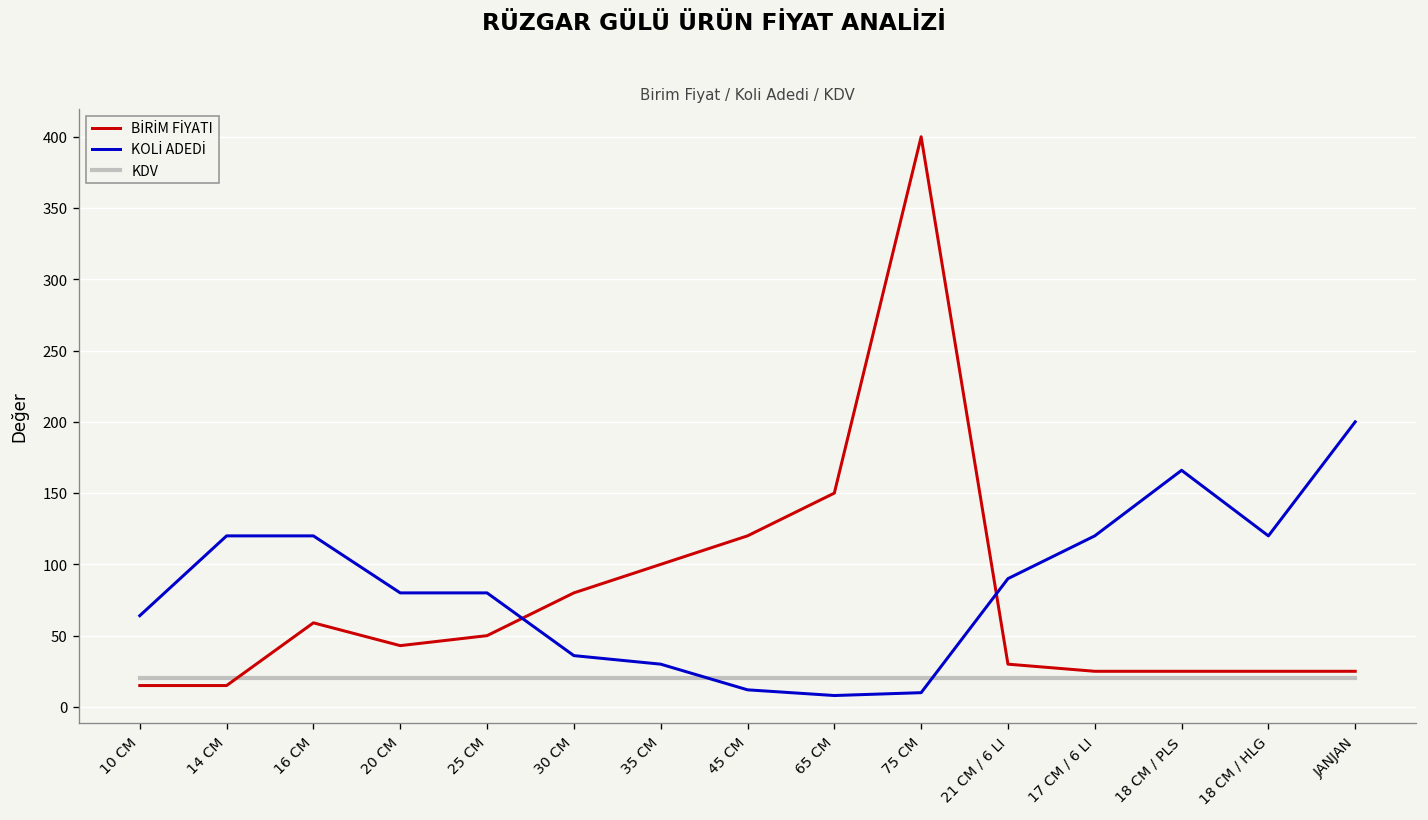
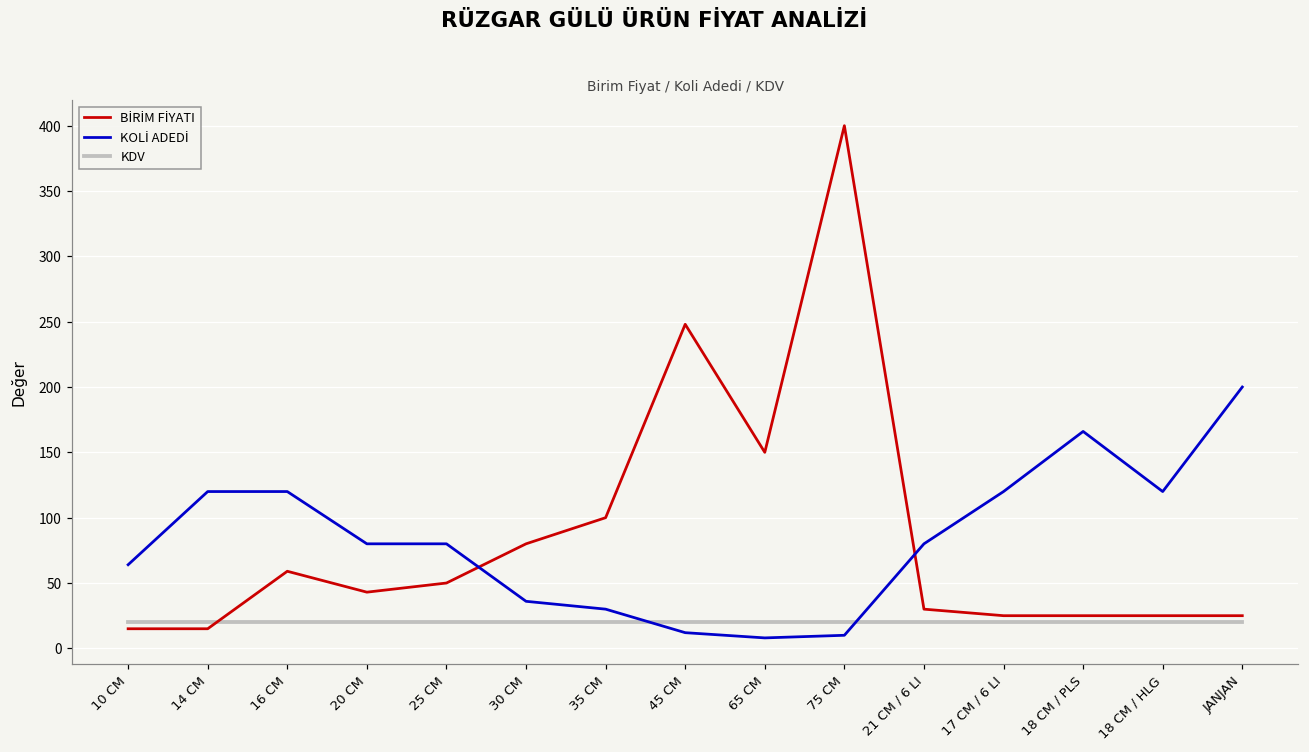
  {
    "BİRİM FİYATI": {
      "10 CM": 15,
      "14 CM": 15,
      "16 CM": 59,
      "20 CM": 43,
      "25 CM": 50,
      "30 CM": 80,
      "35 CM": 100,
-     "45 CM": 120,
+     "45 CM": 248,
      "65 CM": 150,
      "75 CM": 400,
      "21 CM / 6 LI": 30,
      "17 CM / 6 LI": 25,
      "18 CM / PLS": 25,
      "18 CM / HLG": 25,
      "JANJAN": 25
    },
    "KOLİ ADEDİ": {
      "10 CM": 64,
      "14 CM": 120,
      "16 CM": 120,
      "20 CM": 80,
      "25 CM": 80,
      "30 CM": 36,
      "35 CM": 30,
      "45 CM": 12,
      "65 CM": 8,
      "75 CM": 10,
-     "21 CM / 6 LI": 90,
+     "21 CM / 6 LI": 80,
      "17 CM / 6 LI": 120,
      "18 CM / PLS": 166,
      "18 CM / HLG": 120,
      "JANJAN": 200
    },
    "KDV": {
      "10 CM": 20,
      "14 CM": 20,
      "16 CM": 20,
      "20 CM": 20,
      "25 CM": 20,
      "30 CM": 20,
      "35 CM": 20,
      "45 CM": 20,
      "65 CM": 20,
      "75 CM": 20,
      "21 CM / 6 LI": 20,
      "17 CM / 6 LI": 20,
      "18 CM / PLS": 20,
      "18 CM / HLG": 20,
      "JANJAN": 20
    }
  }
